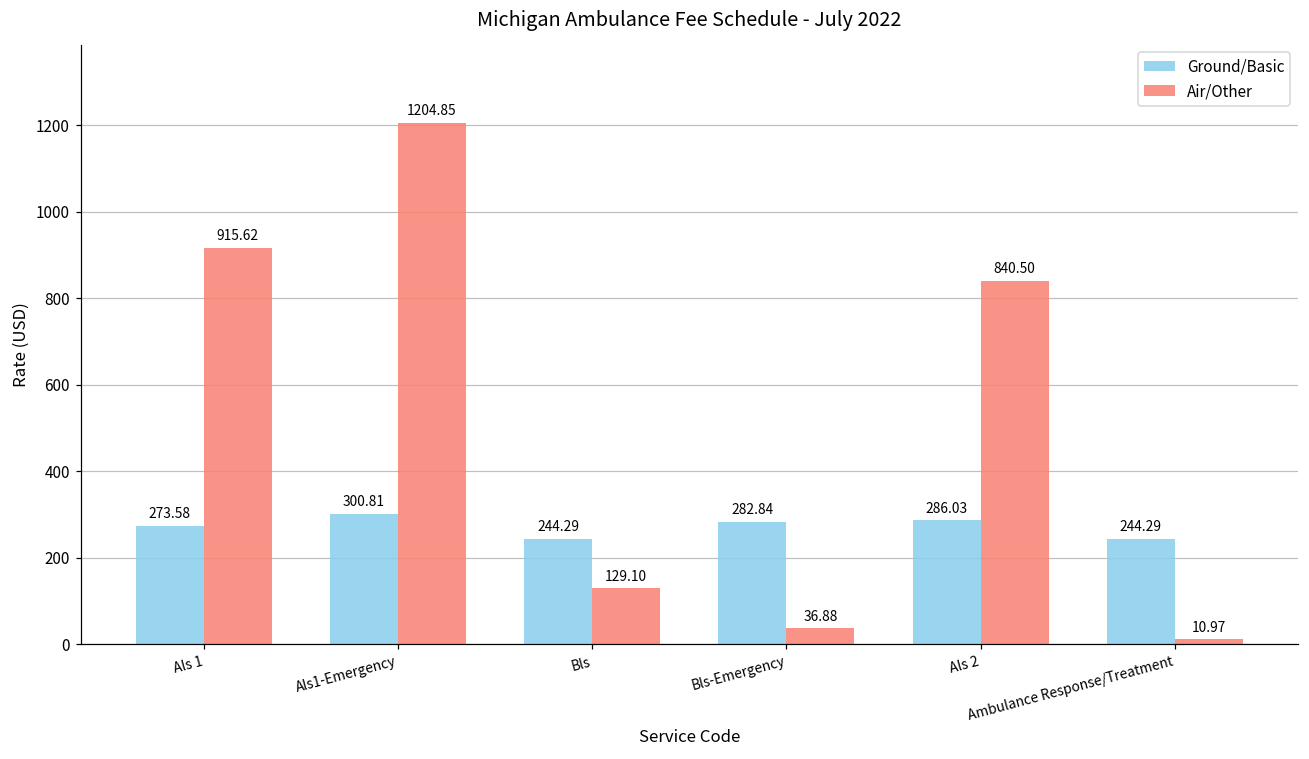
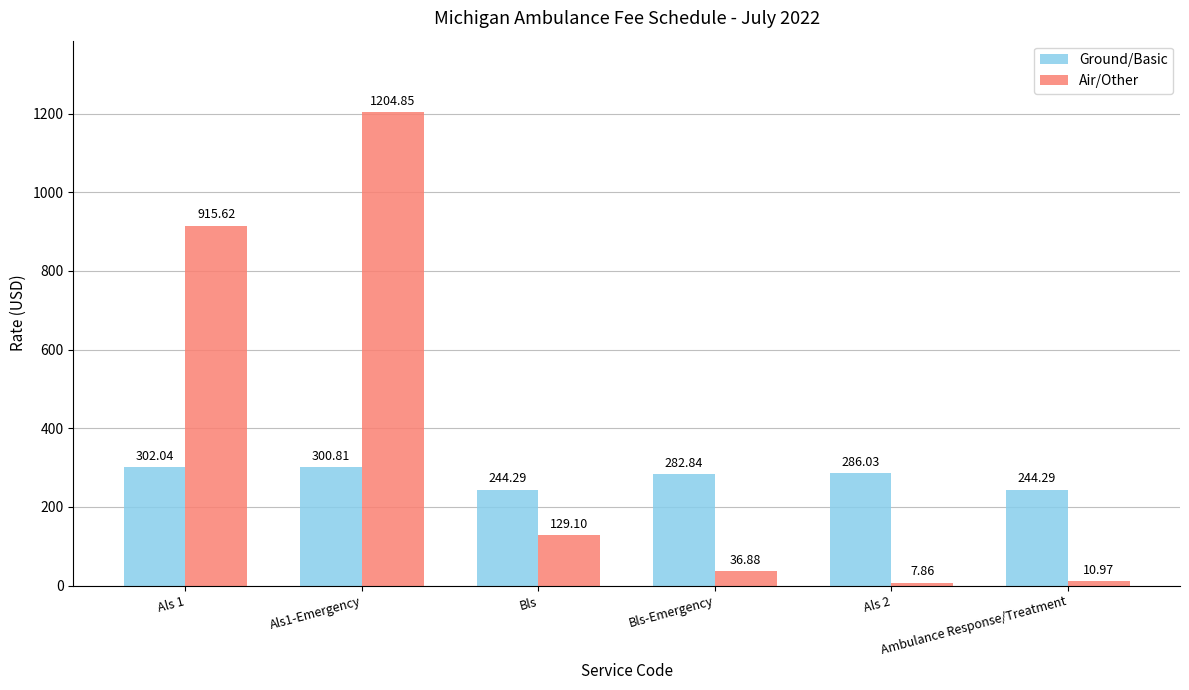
  {
    "Ground/Basic": {
-     "Als 1": 273.58,
+     "Als 1": 302.04,
      "Als1-Emergency": 300.81,
      "Bls": 244.29,
      "Bls-Emergency": 282.84,
      "Als 2": 286.03,
      "Ambulance Response/Treatment": 244.29
    },
    "Air/Other": {
      "Als 1": 915.62,
      "Als1-Emergency": 1204.85,
      "Bls": 129.10,
      "Bls-Emergency": 36.88,
-     "Als 2": 840.50,
+     "Als 2": 7.86,
      "Ambulance Response/Treatment": 10.97
    }
  }
